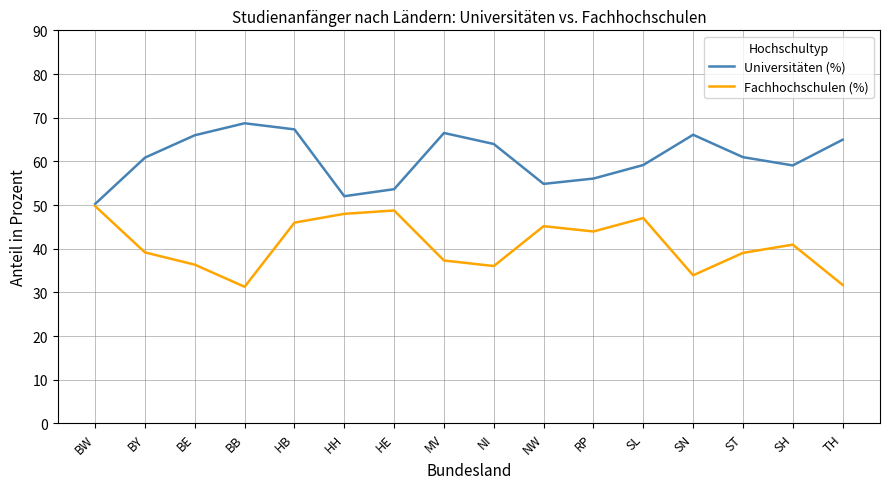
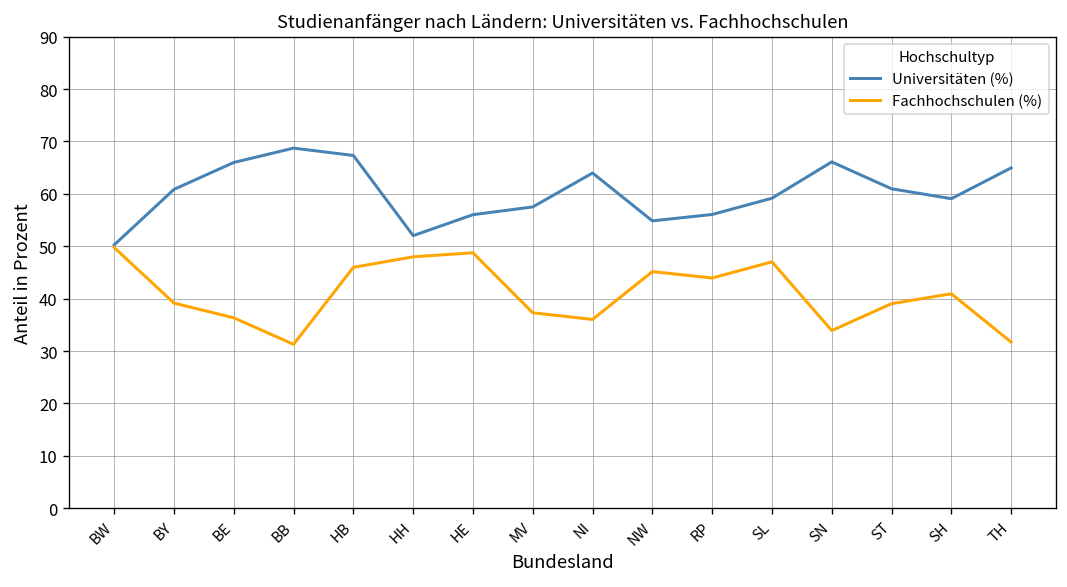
  {
    "Universitäten (%)": {
      "BY": 61,
      "BE": 66,
      "BB": 69,
      "HB": 67,
      "HH": 52,
-     "HE": 54,
-     "MV": 67,
+     "HE": 56,
+     "MV": 58,
      "NI": 64,
      "NW": 55,
      "RP": 56,
      "SL": 59,
      "SN": 66,
      "ST": 61,
      "SH": 59,
      "TH": 65
    },
    "Fachhochschulen (%)": {
      "BY": 39,
      "BE": 36,
      "BB": 31,
      "HB": 46,
      "HH": 48,
      "HE": 49,
      "MV": 37,
      "NI": 36,
      "NW": 45,
      "RP": 44,
      "SL": 47,
      "SN": 34,
      "ST": 39,
      "SH": 41,
      "TH": 32
    }
  }
